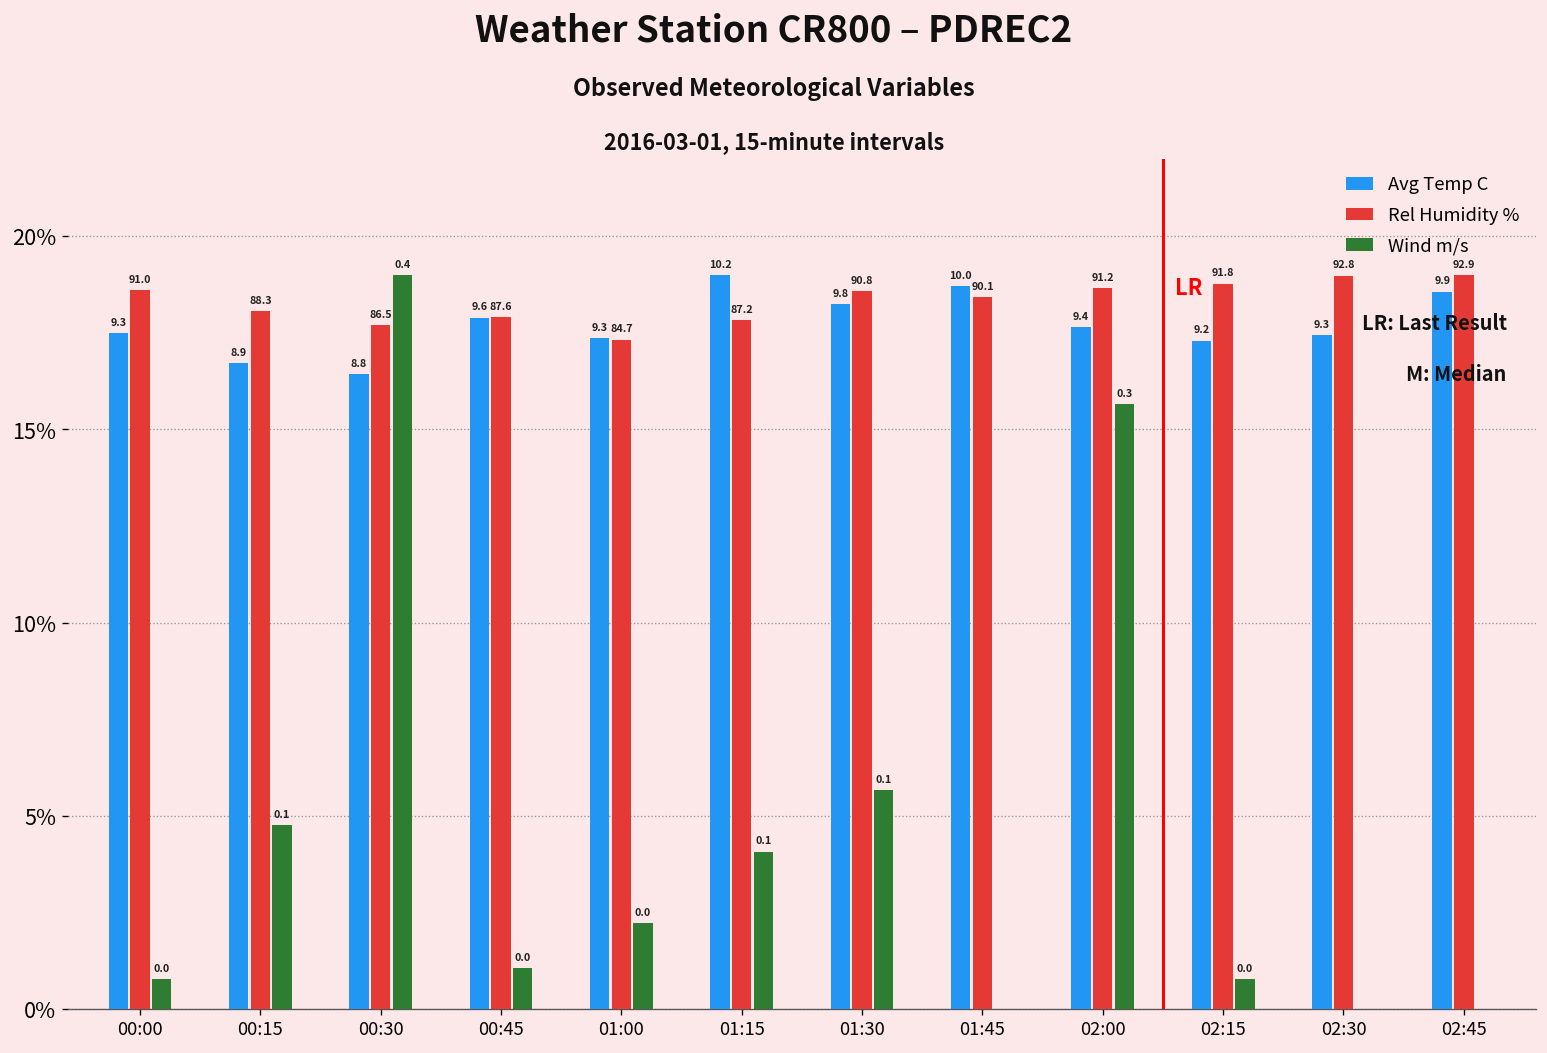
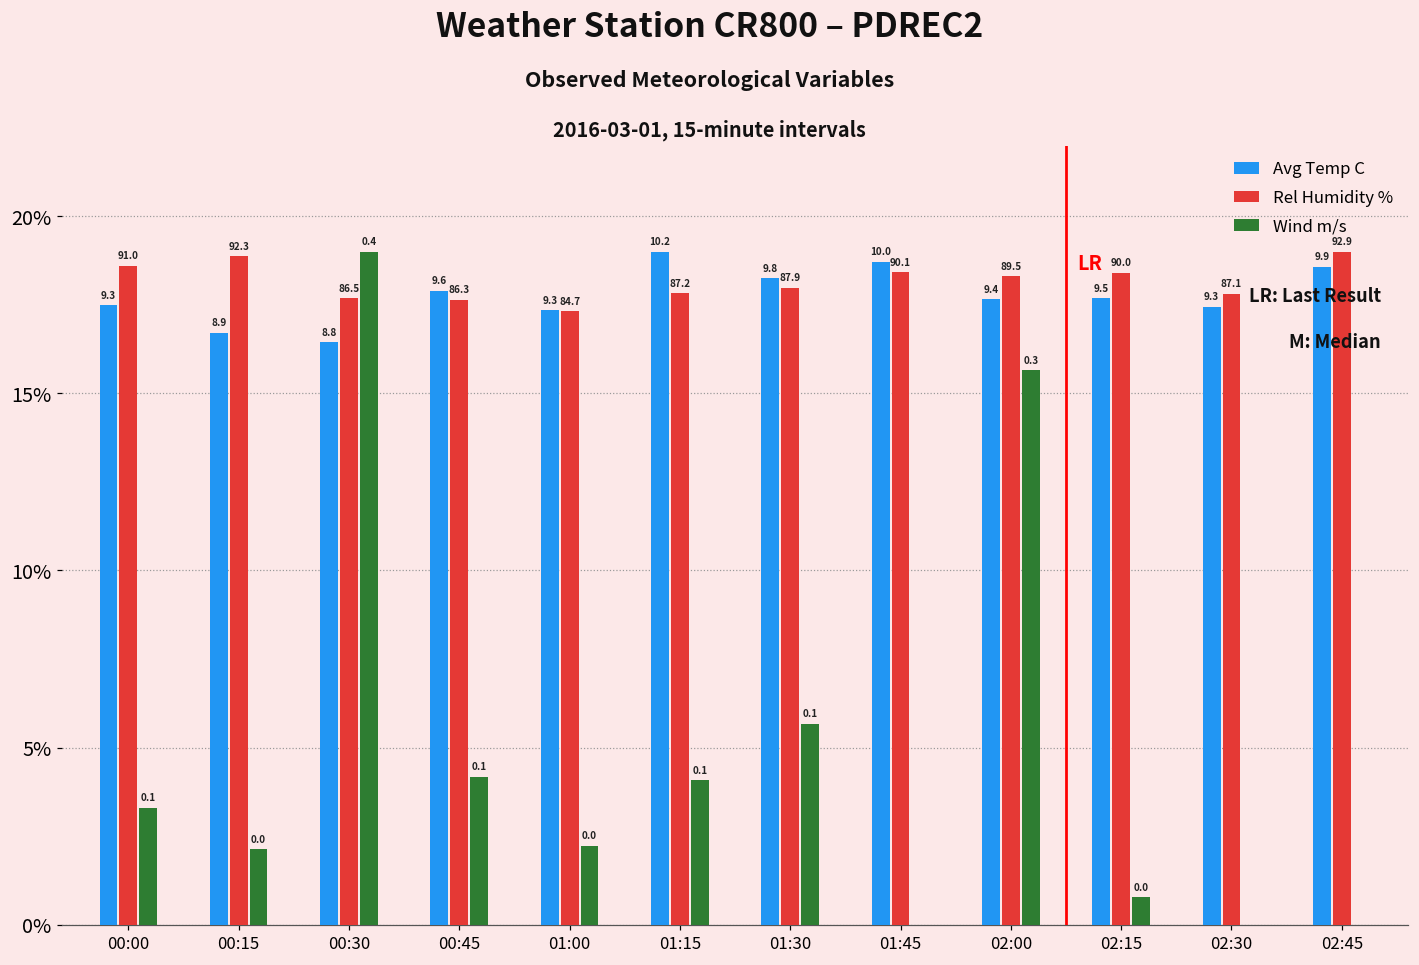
  {
    "Avg Temp C": {
-     "02:15": 9.2
+     "02:15": 9.5
    },
    "Rel Humidity %": {
-     "00:15": 88.3,
-     "00:45": 87.6,
-     "01:30": 90.8,
-     "02:00": 91.2,
-     "02:15": 91.8,
-     "02:30": 92.8
+     "00:15": 92.3,
+     "00:45": 86.3,
+     "01:30": 87.9,
+     "02:00": 89.5,
+     "02:15": 90.0,
+     "02:30": 87.1
    },
    "Wind m/s": {
-     "00:00": 0.0,
-     "00:15": 0.1,
-     "00:45": 0.0
+     "00:00": 0.1,
+     "00:15": 0.0,
+     "00:45": 0.1
    }
  }
